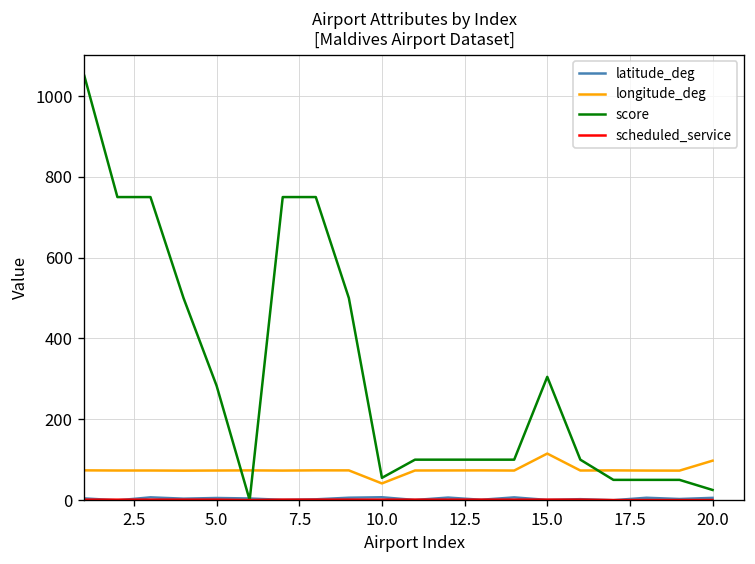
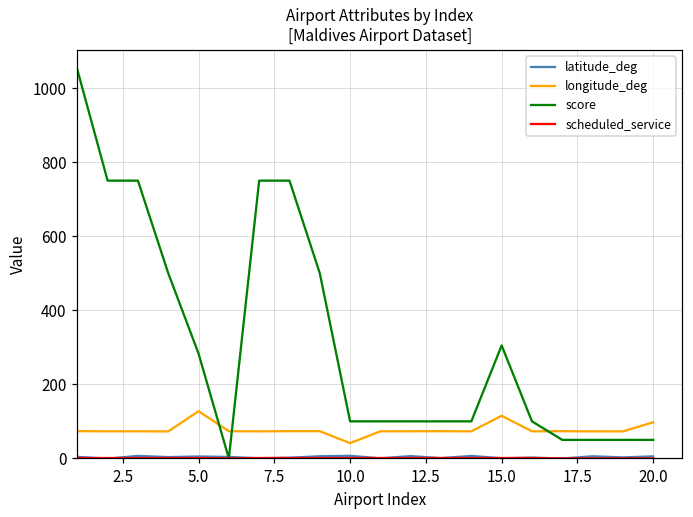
  {
    "longitude_deg": {
-     "5.0": 70,
+     "5.0": 130,
      "10.0": 40,
      "15.0": 120,
      "20.0": 100
    },
    "score": {
      "5.0": 280,
-     "10.0": 60,
+     "10.0": 100,
      "15.0": 310,
-     "20.0": 30
+     "20.0": 50
    }
  }
